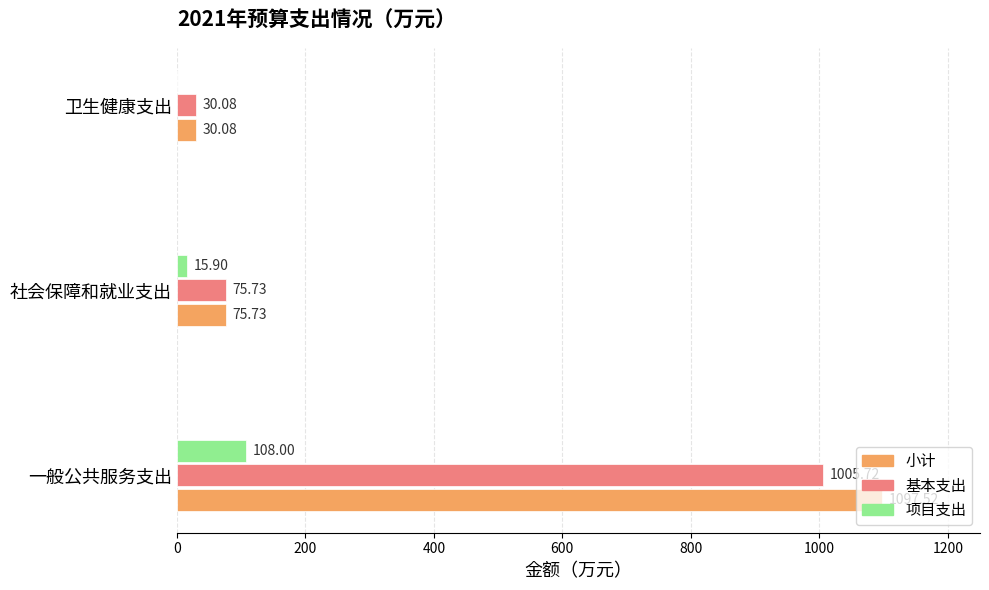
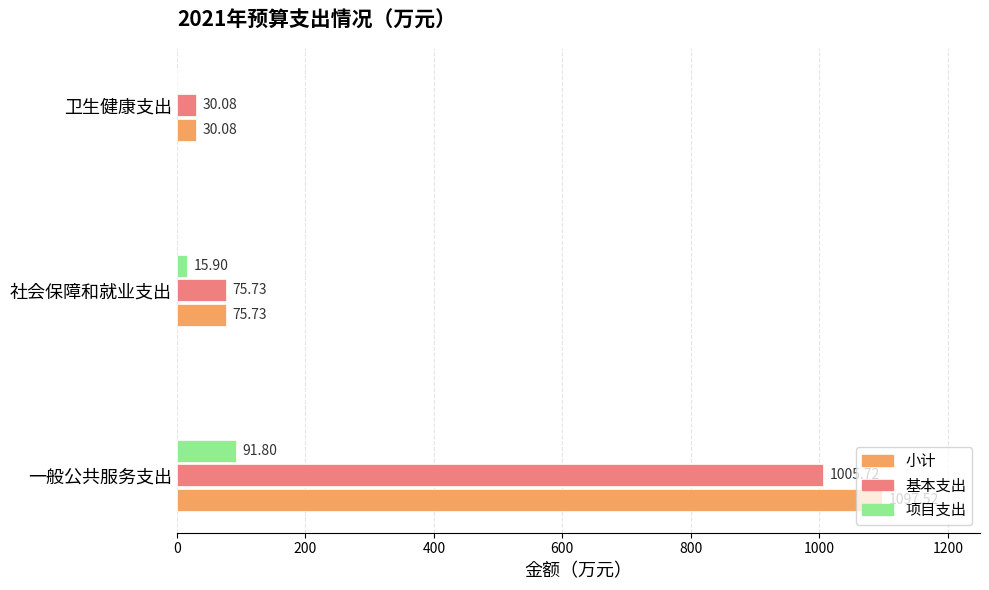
  {
    "项目支出": {
      "社会保障和就业支出": 15.90,
-     "一般公共服务支出": 108.00
+     "一般公共服务支出": 91.80
    }
  }
